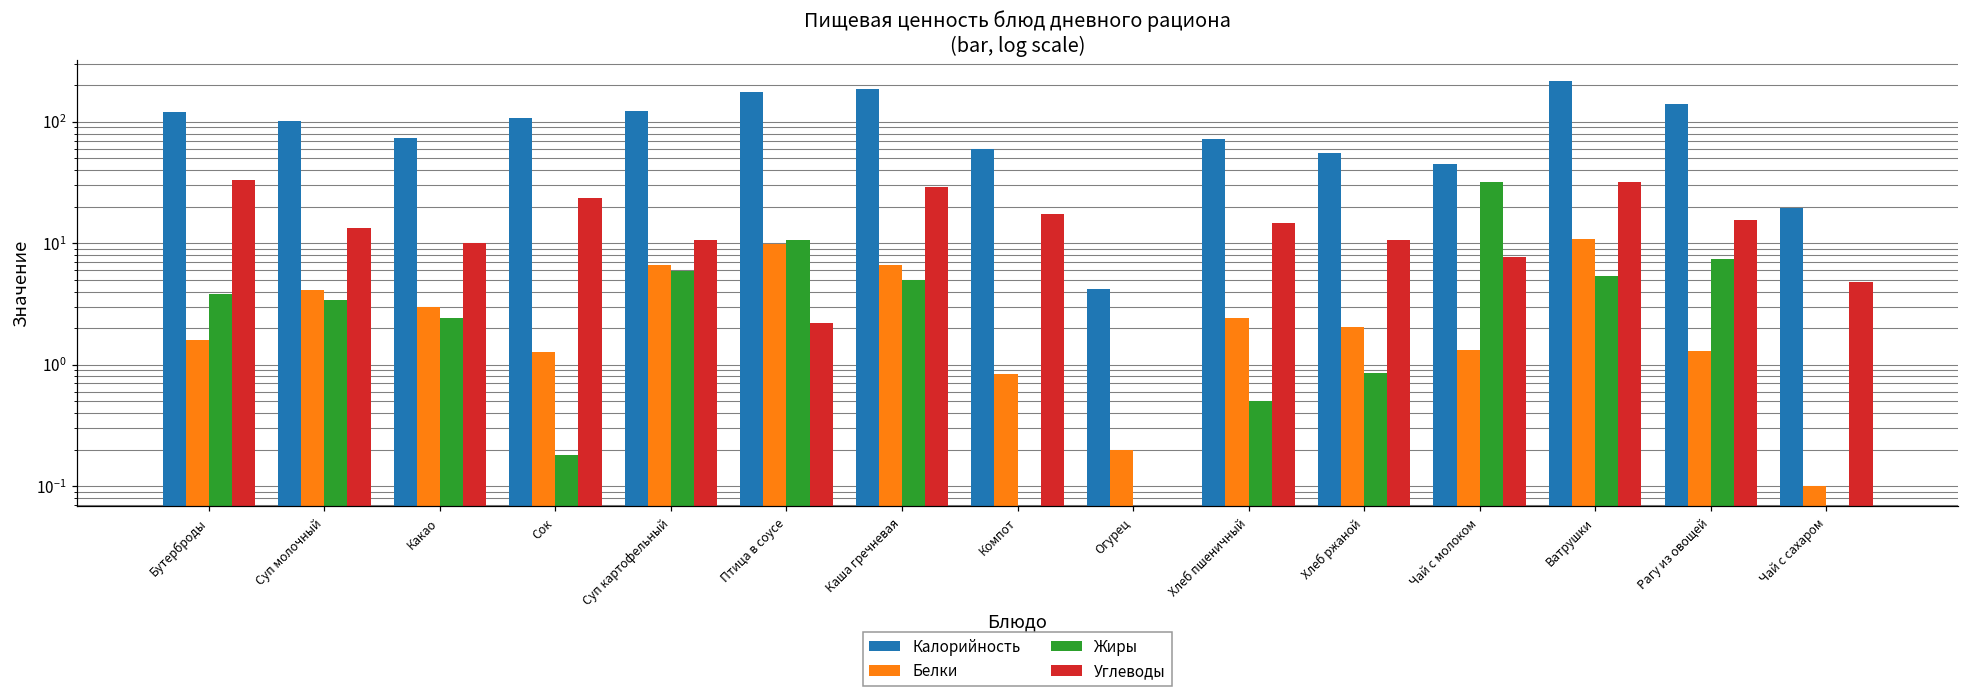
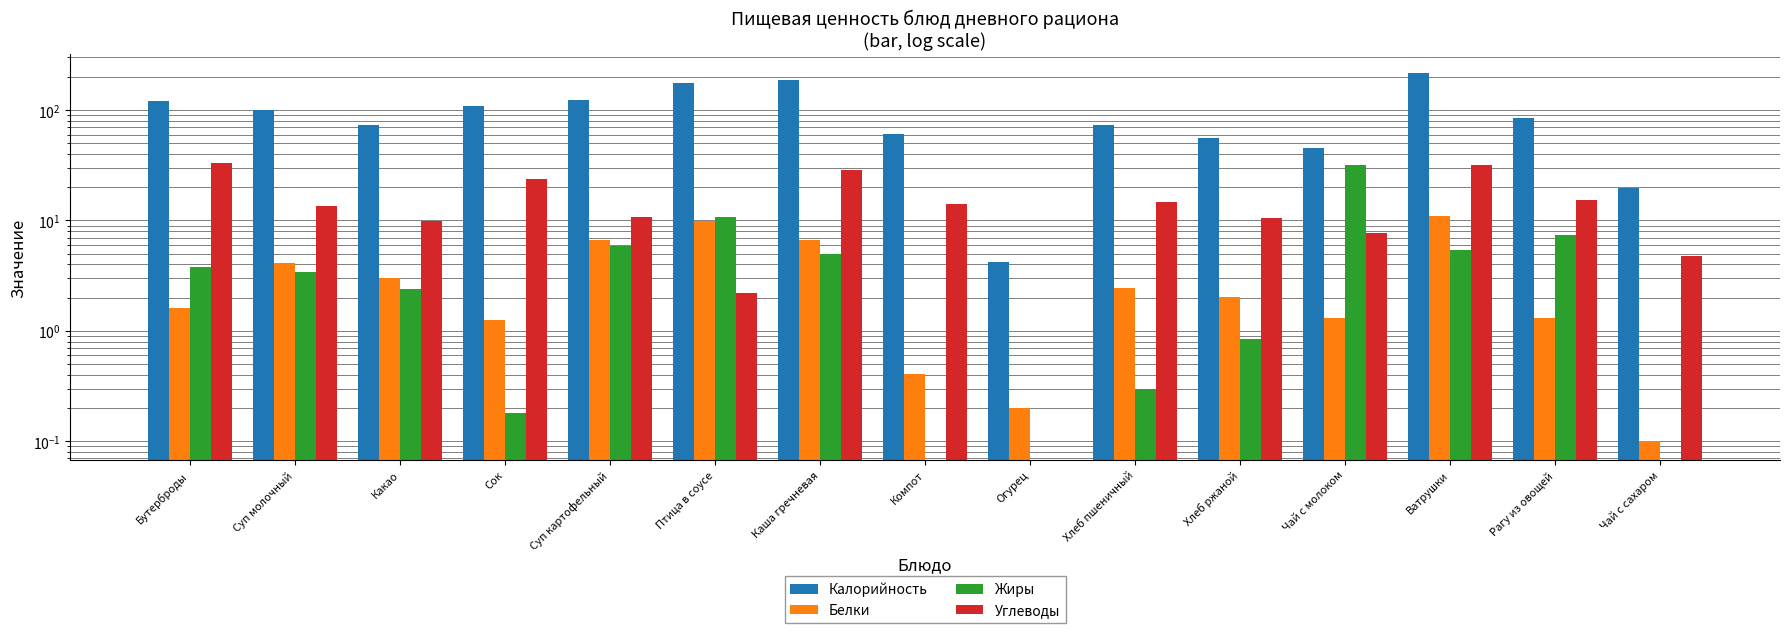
  {
    "Калорийность": {
      "Бутерброды": 120,
      "Суп молочный": 100,
      "Какао": 70,
      "Сок": 110,
      "Суп картофельный": 120,
      "Птица в соусе": 170,
      "Каша гречневая": 190,
      "Компот": 60,
      "Огурец": 4,
      "Хлеб пшеничный": 70,
      "Хлеб ржаной": 60,
      "Чай с молоком": 45,
      "Ватрушки": 220,
-     "Рагу из овощей": 140,
+     "Рагу из овощей": 90,
      "Чай с сахаром": 20
    },
    "Белки": {
      "Бутерброды": 1.6,
      "Суп молочный": 4.1,
      "Какао": 3.0,
      "Сок": 1.3,
      "Суп картофельный": 7,
      "Птица в соусе": 10,
      "Каша гречневая": 7,
-     "Компот": 0.8,
+     "Компот": 0.41,
      "Огурец": 0.20,
      "Хлеб пшеничный": 2.4,
      "Хлеб ржаной": 2.0,
      "Чай с молоком": 1.3,
      "Ватрушки": 11,
      "Рагу из овощей": 1.3,
      "Чай с сахаром": 0.10
    },
    "Жиры": {
      "Бутерброды": 3.8,
      "Суп молочный": 3.4,
      "Какао": 2.4,
      "Сок": 0.18,
      "Суп картофельный": 6,
      "Птица в соусе": 11,
      "Каша гречневая": 5,
-     "Хлеб пшеничный": 0.5,
+     "Хлеб пшеничный": 0.3,
      "Хлеб ржаной": 0.9,
      "Чай с молоком": 32,
      "Ватрушки": 5,
      "Рагу из овощей": 7
    },
    "Углеводы": {
      "Бутерброды": 33,
      "Суп молочный": 13,
      "Какао": 10,
      "Сок": 24,
      "Суп картофельный": 11,
      "Птица в соусе": 2.2,
      "Каша гречневая": 29,
-     "Компот": 17,
+     "Компот": 14,
      "Хлеб пшеничный": 15,
      "Хлеб ржаной": 11,
      "Чай с молоком": 8,
      "Ватрушки": 32,
      "Рагу из овощей": 15,
      "Чай с сахаром": 5
    }
  }
